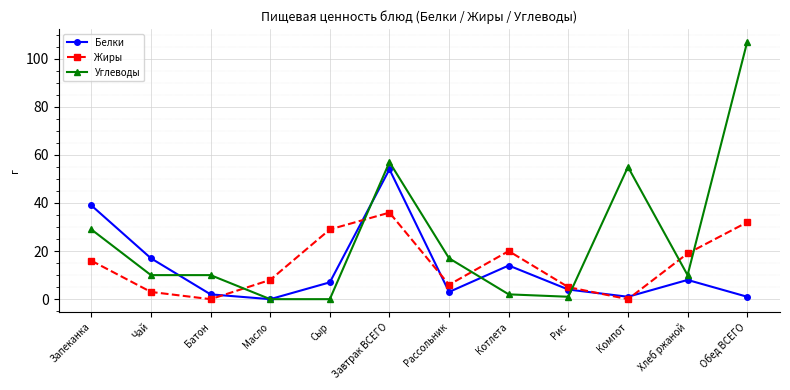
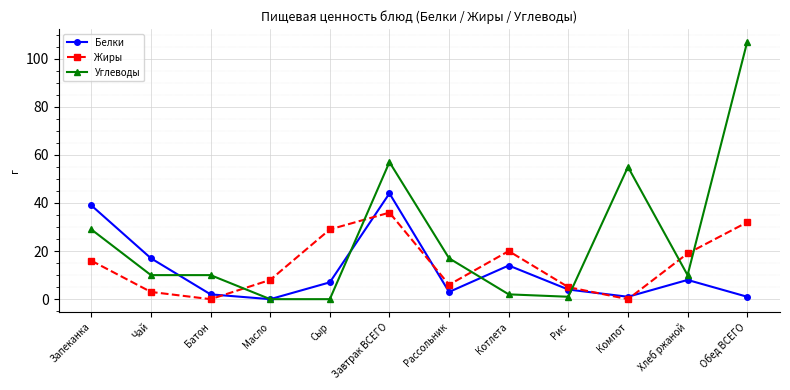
  {
    "Белки": {
      "Запеканка": 39,
      "Чай": 17,
      "Батон": 2,
      "Сыр": 7,
-     "Завтрак ВСЕГО": 54,
+     "Завтрак ВСЕГО": 44,
      "Рассольник": 3,
      "Котлета": 14,
      "Хлеб ржаной": 8,
      "Обед ВСЕГО": 1
    },
    "Жиры": {
      "Запеканка": 16,
      "Чай": 3,
      "Батон": 0,
      "Масло": 8,
      "Сыр": 29,
      "Завтрак ВСЕГО": 36,
      "Рассольник": 6,
      "Котлета": 20,
      "Хлеб ржаной": 19,
      "Обед ВСЕГО": 32
    },
    "Углеводы": {
      "Запеканка": 29,
      "Чай": 10,
      "Батон": 10,
      "Сыр": 0,
      "Завтрак ВСЕГО": 57,
      "Рассольник": 17,
      "Котлета": 2,
      "Рис": 1,
      "Компот": 55,
      "Хлеб ржаной": 10,
      "Обед ВСЕГО": 107
    }
  }
